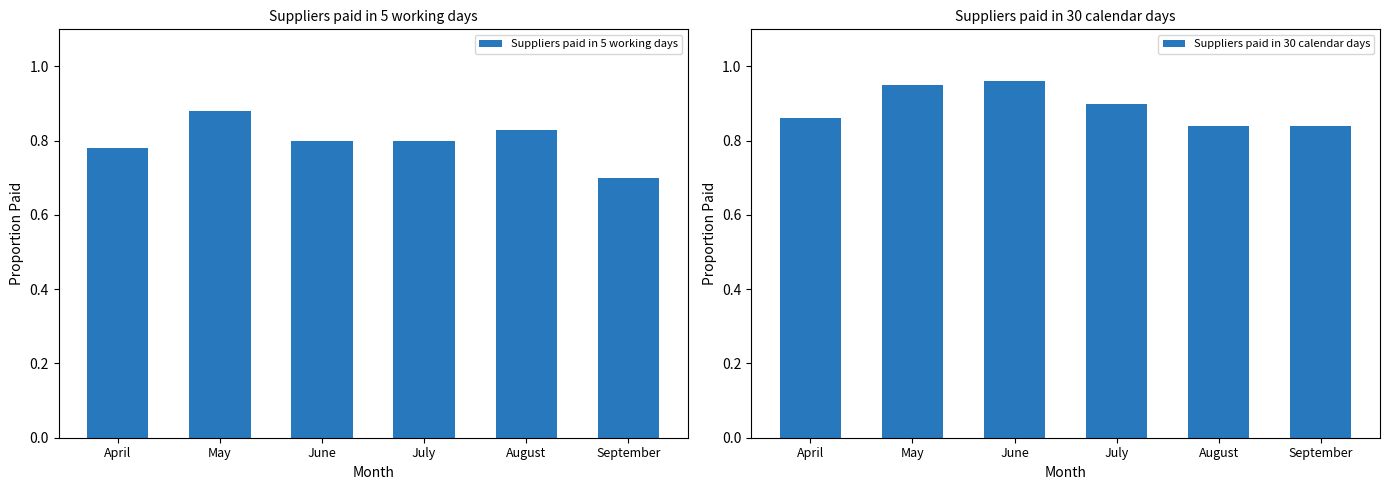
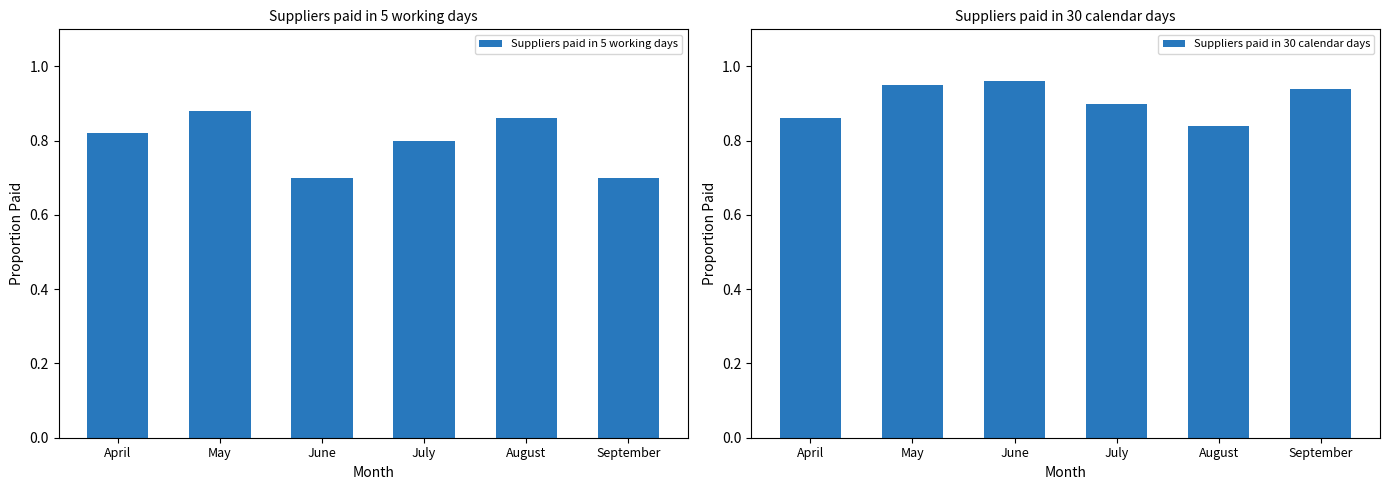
  {
    "Suppliers paid in 5 working days": {
-     "April": 0.78,
+     "April": 0.82,
      "May": 0.88,
-     "June": 0.8,
+     "June": 0.7,
      "July": 0.80,
-     "August": 0.83,
+     "August": 0.86,
      "September": 0.70
    },
    "Suppliers paid in 30 calendar days": {
      "April": 0.86,
      "May": 0.95,
      "June": 0.96,
      "July": 0.90,
      "August": 0.84,
-     "September": 0.84
+     "September": 0.94
    }
  }
